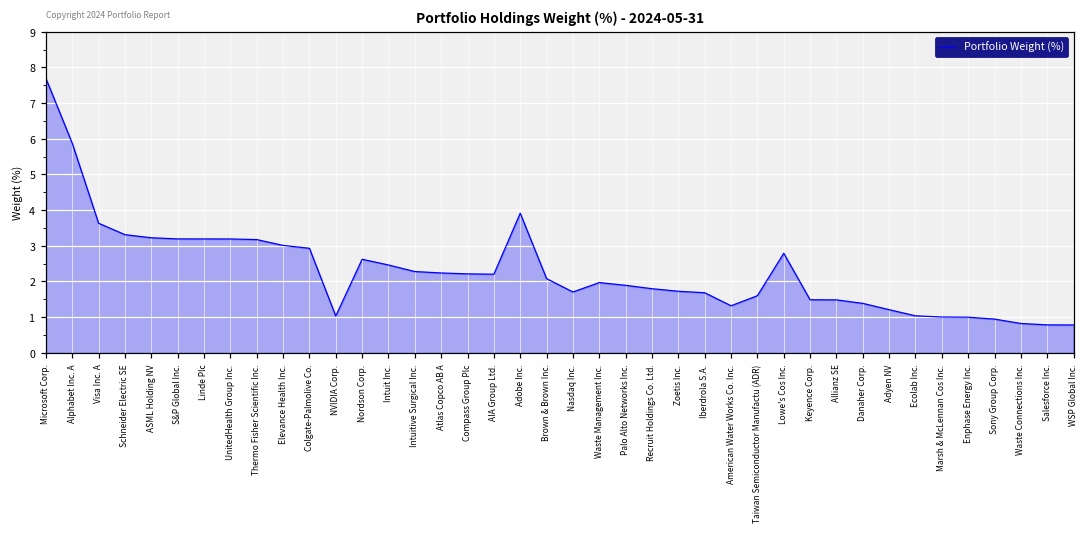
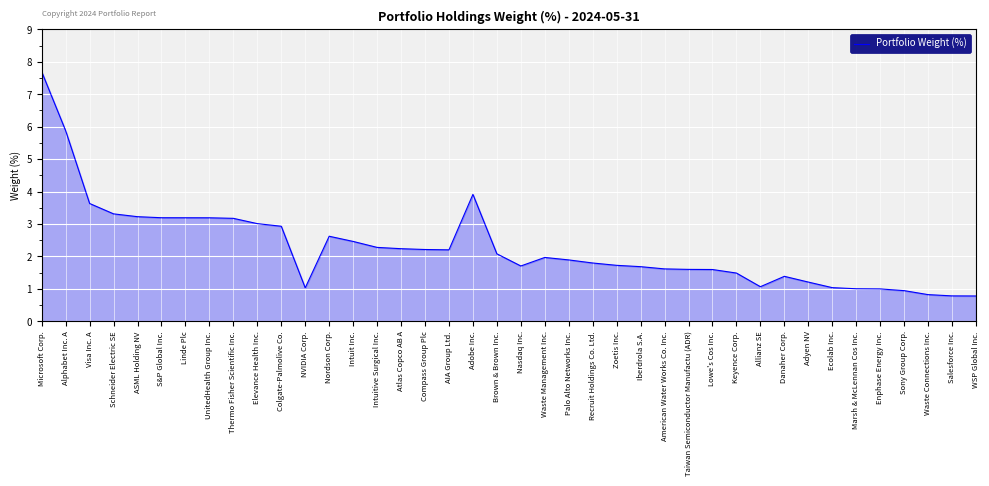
  {
    "Microsoft Corp.": 7.7,
    "Alphabet Inc. A": 5.9,
    "Visa Inc. A": 3.6,
    "Schneider Electric SE": 3.3,
    "ASML Holding NV": 3.2,
    "S&P Global Inc.": 3.2,
    "Linde Plc": 3.2,
    "UnitedHealth Group Inc.": 3.2,
    "Thermo Fisher Scientific Inc.": 3.2,
    "Elevance Health Inc.": 3.0,
    "Colgate-Palmolive Co.": 2.9,
    "NVIDIA Corp.": 1.0,
    "Nordson Corp.": 2.6,
    "Intuit Inc.": 2.5,
    "Intuitive Surgical Inc.": 2.3,
    "Atlas Copco AB A": 2.2,
    "Compass Group Plc": 2.2,
    "AIA Group Ltd.": 2.2,
    "Adobe Inc.": 3.9,
    "Brown & Brown Inc.": 2.1,
    "Nasdaq Inc.": 1.7,
    "Waste Management Inc.": 2.0,
    "Palo Alto Networks Inc.": 1.9,
    "Recruit Holdings Co. Ltd.": 1.8,
    "Zoetis Inc.": 1.7,
    "Iberdrola S.A.": 1.7,
-   "American Water Works Co. Inc.": 1.3,
+   "American Water Works Co. Inc.": 1.6,
    "Taiwan Semiconductor Manufactu (ADR)": 1.6,
-   "Lowe's Cos Inc.": 2.8,
+   "Lowe's Cos Inc.": 1.6,
    "Keyence Corp.": 1.5,
-   "Allianz SE": 1.5,
+   "Allianz SE": 1.1,
    "Danaher Corp.": 1.4,
    "Adyen NV": 1.2,
    "Ecolab Inc.": 1.0,
    "Marsh & McLennan Cos Inc.": 1.0,
    "Enphase Energy Inc.": 1.0,
    "Sony Group Corp.": 0.9,
    "Waste Connections Inc.": 0.8,
    "Salesforce Inc.": 0.8,
    "WSP Global Inc.": 0.8
  }
